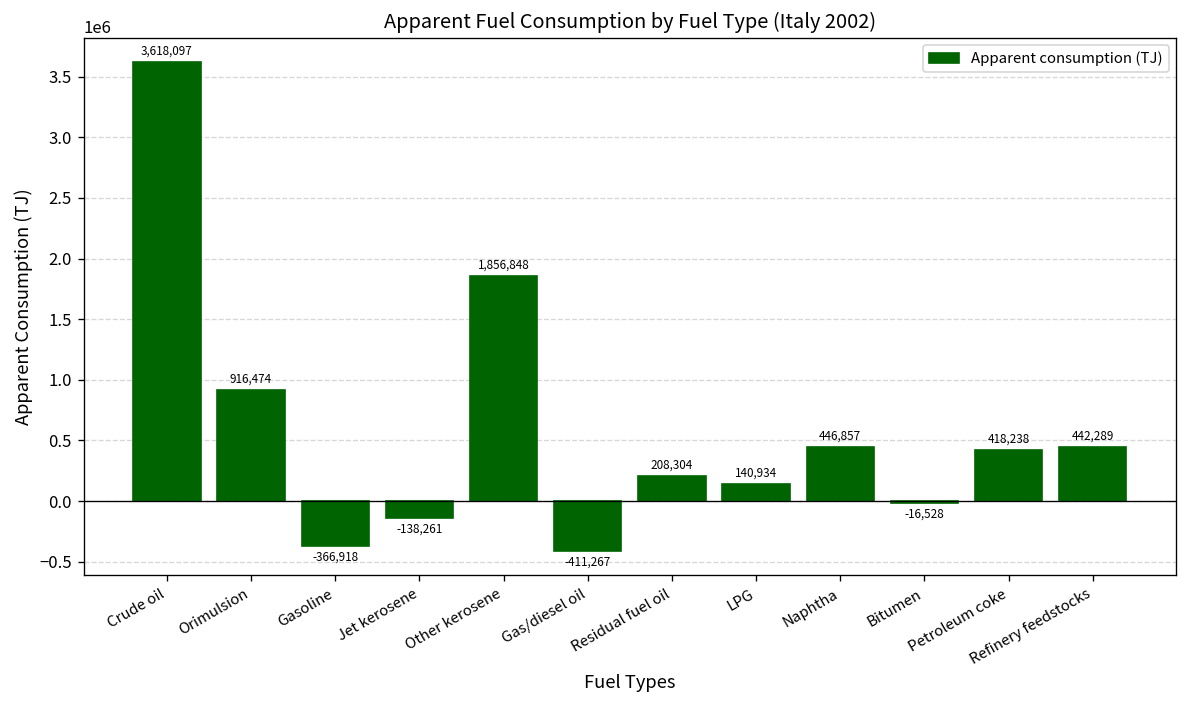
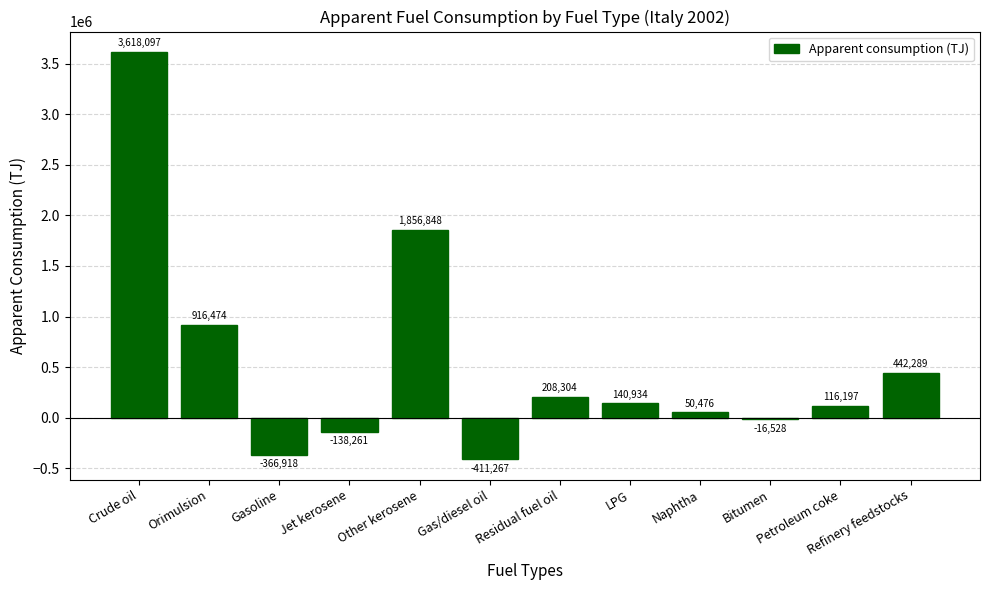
  {
    "Crude oil": "3,618,097",
    "Orimulsion": "916,474",
    "Gasoline": "-366,918",
    "Jet kerosene": "-138,261",
    "Other kerosene": "1,856,848",
    "Gas/diesel oil": "-411,267",
    "Residual fuel oil": "208,304",
    "LPG": "140,934",
-   "Naphtha": "446,857",
+   "Naphtha": "50,476",
    "Bitumen": "-16,528",
-   "Petroleum coke": "418,238",
+   "Petroleum coke": "116,197",
    "Refinery feedstocks": "442,289"
  }
